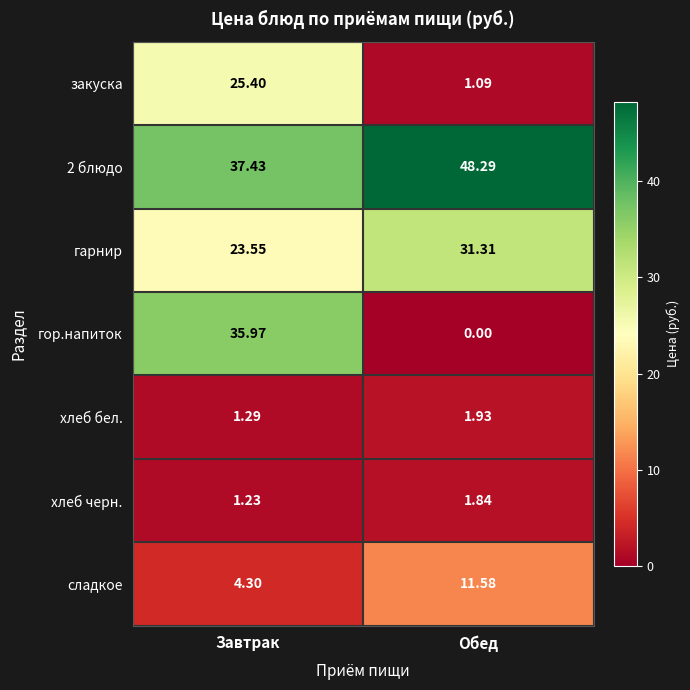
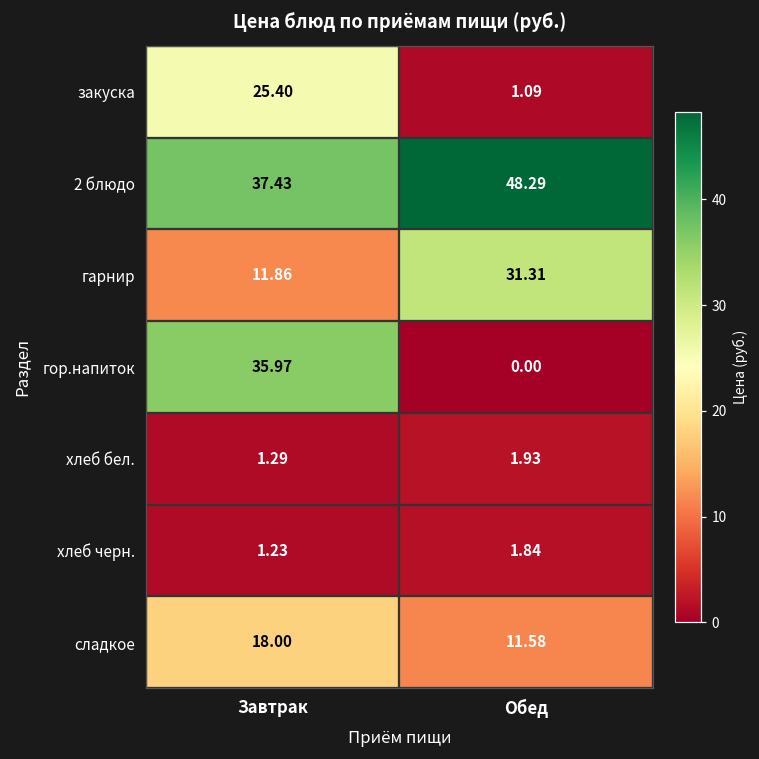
  {
    "закуска": {
      "Завтрак": 25.40,
      "Обед": 1.09
    },
    "2 блюдо": {
      "Завтрак": 37.43,
      "Обед": 48.29
    },
    "гарнир": {
-     "Завтрак": 23.55,
+     "Завтрак": 11.86,
      "Обед": 31.31
    },
    "гор.напиток": {
      "Завтрак": 35.97,
      "Обед": 0.00
    },
    "хлеб бел.": {
      "Завтрак": 1.29,
      "Обед": 1.93
    },
    "хлеб черн.": {
      "Завтрак": 1.23,
      "Обед": 1.84
    },
    "сладкое": {
-     "Завтрак": 4.30,
+     "Завтрак": 18.00,
      "Обед": 11.58
    }
  }
